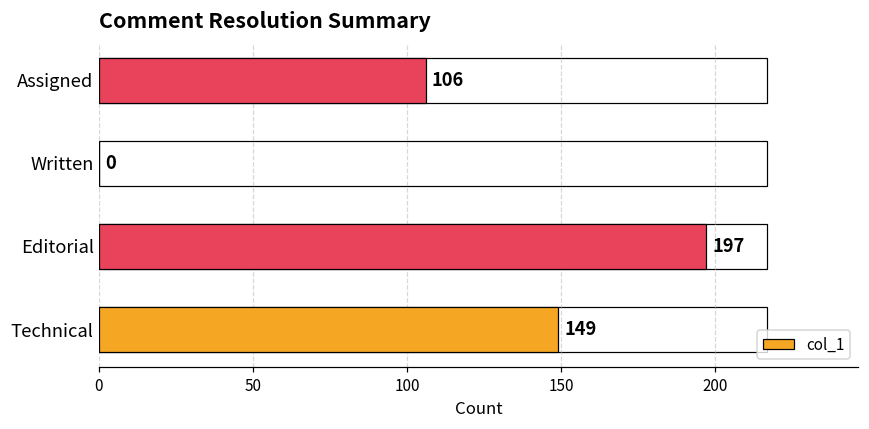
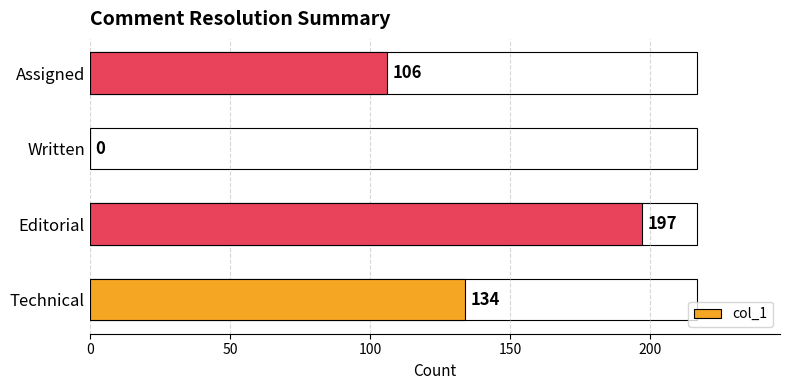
  {
    "Assigned": 106,
    "Written": 0,
    "Editorial": 197,
-   "Technical": 149
+   "Technical": 134
  }
